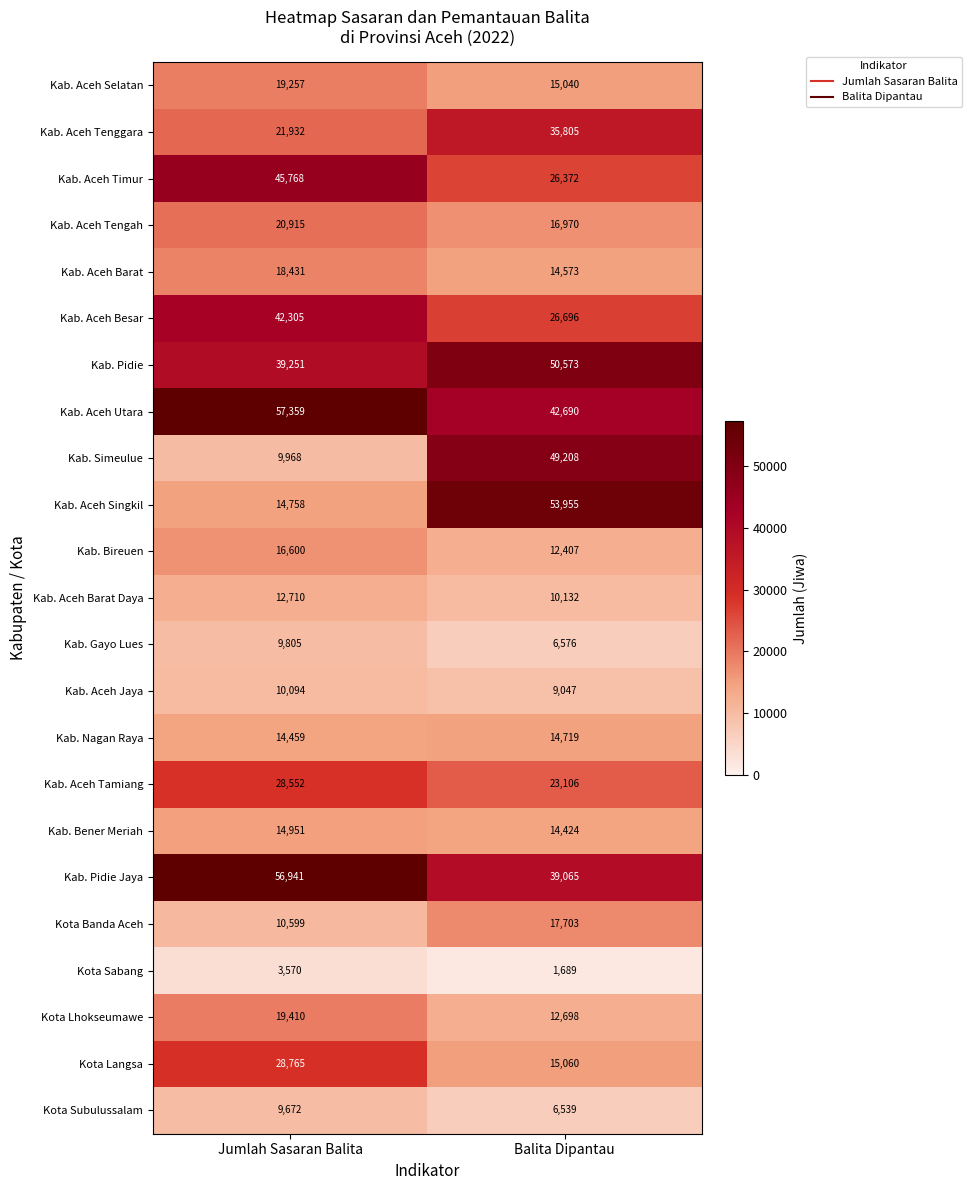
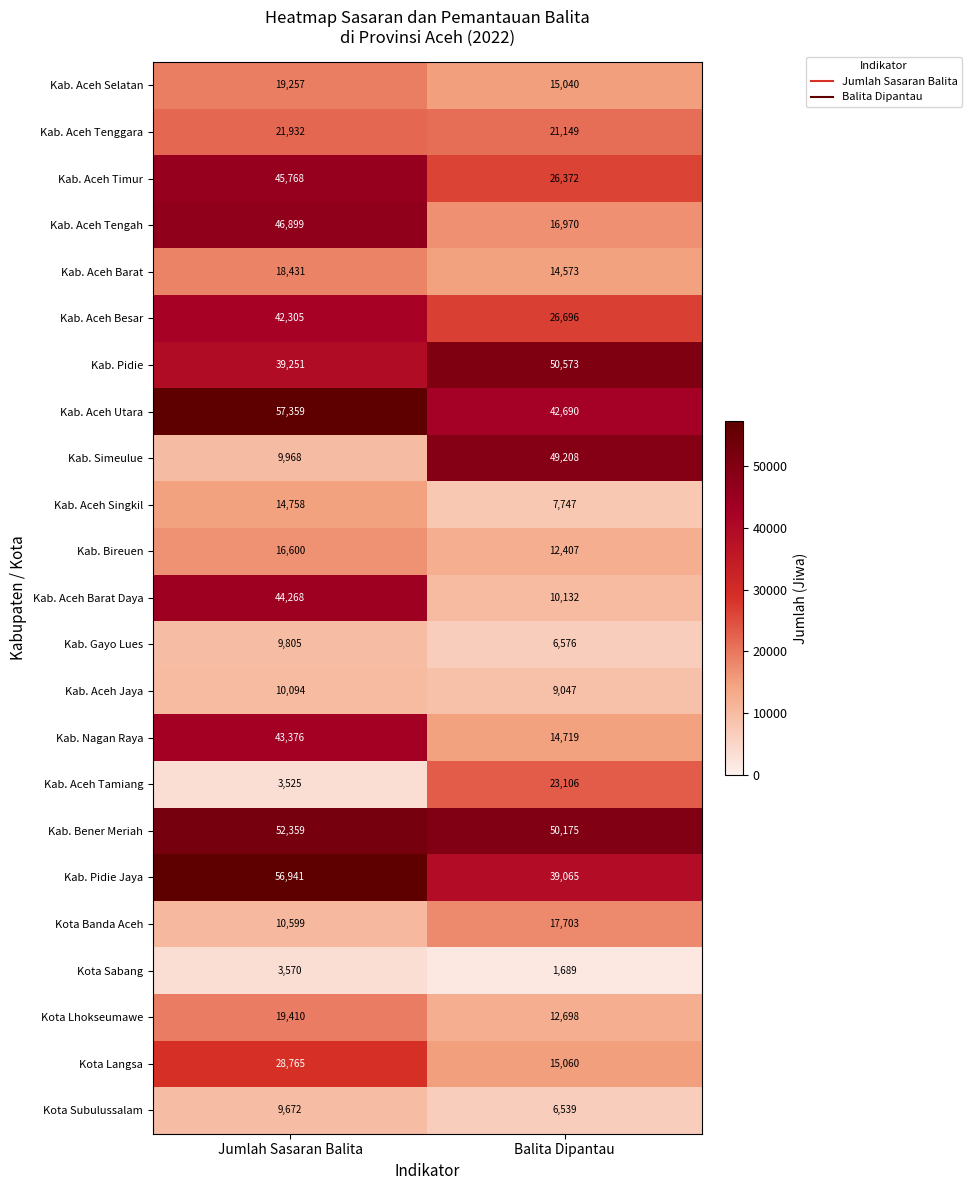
  {
    "Kab. Aceh Selatan": {
      "Jumlah Sasaran Balita": "19,257",
      "Balita Dipantau": "15,040"
    },
    "Kab. Aceh Tenggara": {
      "Jumlah Sasaran Balita": "21,932",
-     "Balita Dipantau": "35,805"
+     "Balita Dipantau": "21,149"
    },
    "Kab. Aceh Timur": {
      "Jumlah Sasaran Balita": "45,768",
      "Balita Dipantau": "26,372"
    },
    "Kab. Aceh Tengah": {
-     "Jumlah Sasaran Balita": "20,915",
+     "Jumlah Sasaran Balita": "46,899",
      "Balita Dipantau": "16,970"
    },
    "Kab. Aceh Barat": {
      "Jumlah Sasaran Balita": "18,431",
      "Balita Dipantau": "14,573"
    },
    "Kab. Aceh Besar": {
      "Jumlah Sasaran Balita": "42,305",
      "Balita Dipantau": "26,696"
    },
    "Kab. Pidie": {
      "Jumlah Sasaran Balita": "39,251",
      "Balita Dipantau": "50,573"
    },
    "Kab. Aceh Utara": {
      "Jumlah Sasaran Balita": "57,359",
      "Balita Dipantau": "42,690"
    },
    "Kab. Simeulue": {
      "Jumlah Sasaran Balita": "9,968",
      "Balita Dipantau": "49,208"
    },
    "Kab. Aceh Singkil": {
      "Jumlah Sasaran Balita": "14,758",
-     "Balita Dipantau": "53,955"
+     "Balita Dipantau": "7,747"
    },
    "Kab. Bireuen": {
      "Jumlah Sasaran Balita": "16,600",
      "Balita Dipantau": "12,407"
    },
    "Kab. Aceh Barat Daya": {
-     "Jumlah Sasaran Balita": "12,710",
+     "Jumlah Sasaran Balita": "44,268",
      "Balita Dipantau": "10,132"
    },
    "Kab. Gayo Lues": {
      "Jumlah Sasaran Balita": "9,805",
      "Balita Dipantau": "6,576"
    },
    "Kab. Aceh Jaya": {
      "Jumlah Sasaran Balita": "10,094",
      "Balita Dipantau": "9,047"
    },
    "Kab. Nagan Raya": {
-     "Jumlah Sasaran Balita": "14,459",
+     "Jumlah Sasaran Balita": "43,376",
      "Balita Dipantau": "14,719"
    },
    "Kab. Aceh Tamiang": {
-     "Jumlah Sasaran Balita": "28,552",
+     "Jumlah Sasaran Balita": "3,525",
      "Balita Dipantau": "23,106"
    },
    "Kab. Bener Meriah": {
-     "Jumlah Sasaran Balita": "14,951",
-     "Balita Dipantau": "14,424"
+     "Jumlah Sasaran Balita": "52,359",
+     "Balita Dipantau": "50,175"
    },
    "Kab. Pidie Jaya": {
      "Jumlah Sasaran Balita": "56,941",
      "Balita Dipantau": "39,065"
    },
    "Kota Banda Aceh": {
      "Jumlah Sasaran Balita": "10,599",
      "Balita Dipantau": "17,703"
    },
    "Kota Sabang": {
      "Jumlah Sasaran Balita": "3,570",
      "Balita Dipantau": "1,689"
    },
    "Kota Lhokseumawe": {
      "Jumlah Sasaran Balita": "19,410",
      "Balita Dipantau": "12,698"
    },
    "Kota Langsa": {
      "Jumlah Sasaran Balita": "28,765",
      "Balita Dipantau": "15,060"
    },
    "Kota Subulussalam": {
      "Jumlah Sasaran Balita": "9,672",
      "Balita Dipantau": "6,539"
    }
  }
